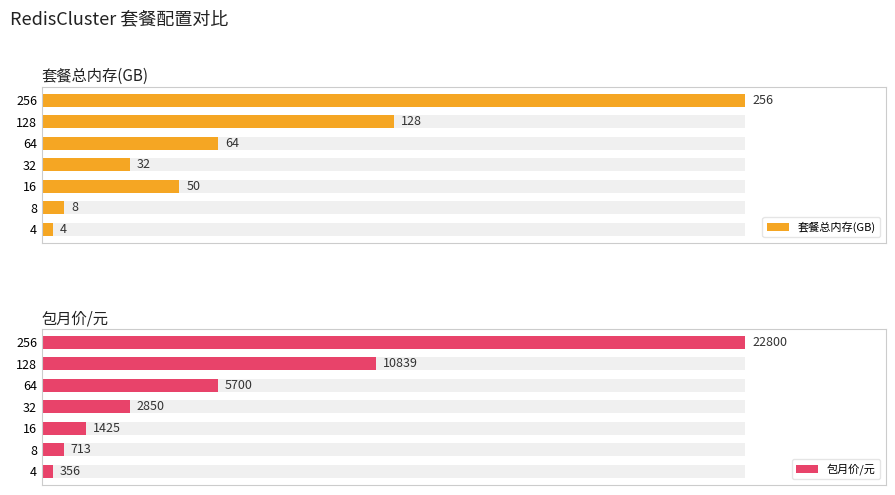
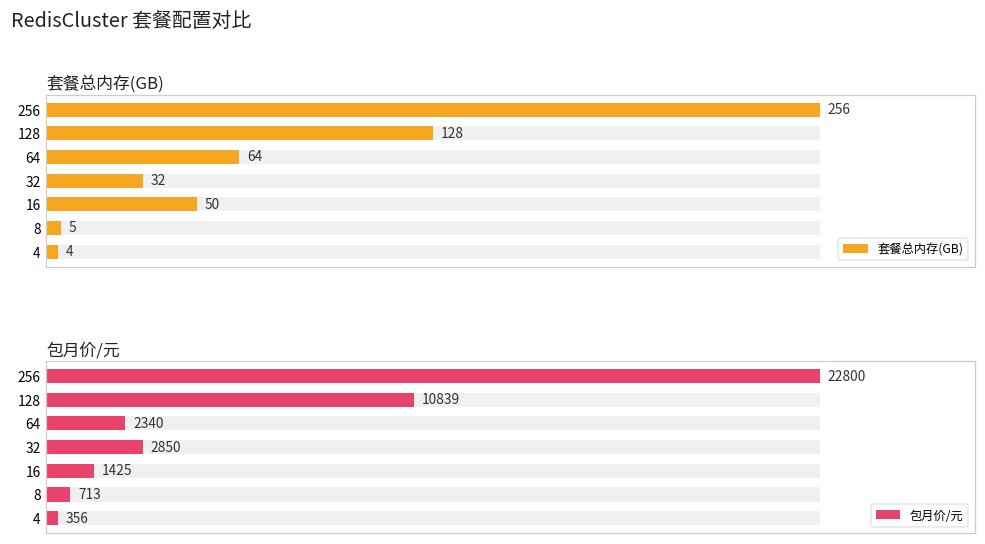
  {
    "套餐总内存(GB)": {
      "套餐总内存(GB)": {
-       "8": 8
+       "8": 5
      }
    },
    "包月价/元": {
      "包月价/元": {
-       "64": 5700
+       "64": 2340
      }
    }
  }
